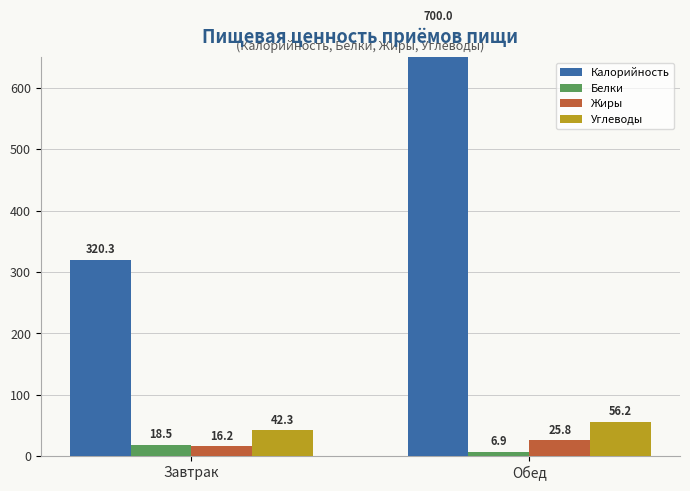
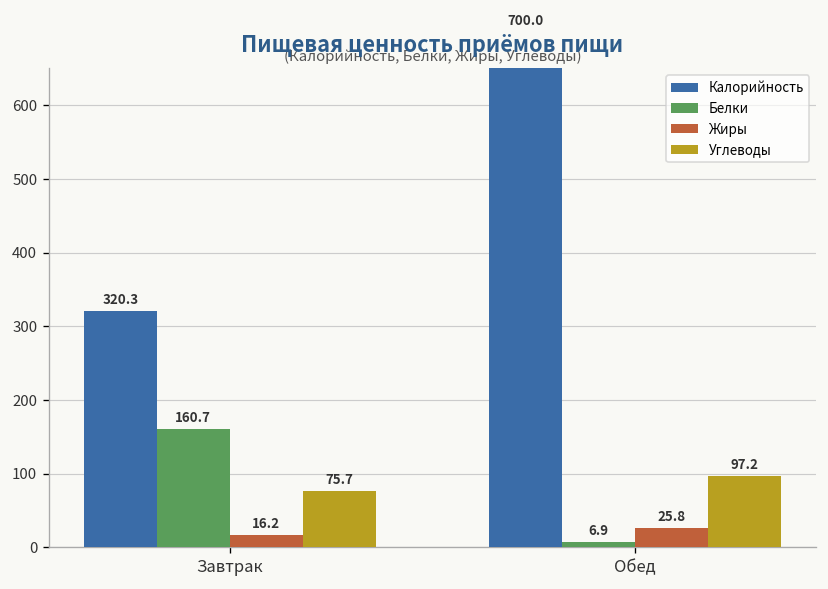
  {
    "Калорийность": {
      "Завтрак": 320.3
    },
    "Белки": {
-     "Завтрак": 18.5,
+     "Завтрак": 160.7,
      "Обед": 6.9
    },
    "Жиры": {
      "Завтрак": 16.2,
      "Обед": 25.8
    },
    "Углеводы": {
-     "Завтрак": 42.3,
-     "Обед": 56.2
+     "Завтрак": 75.7,
+     "Обед": 97.2
    }
  }
